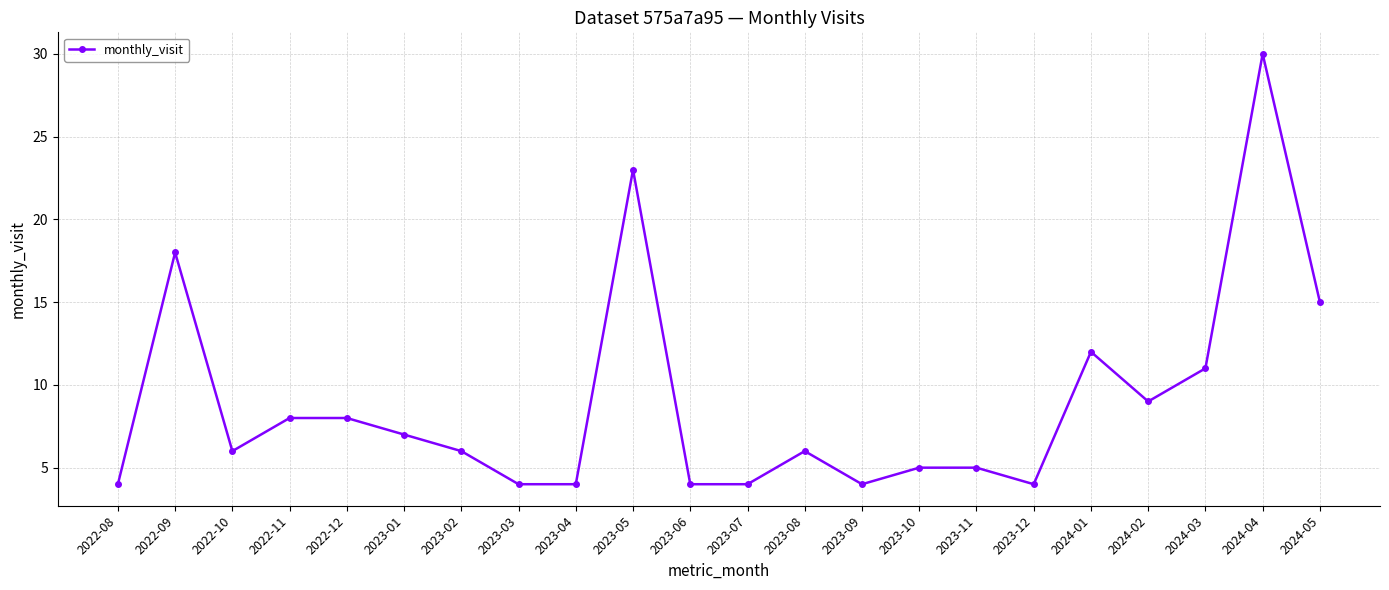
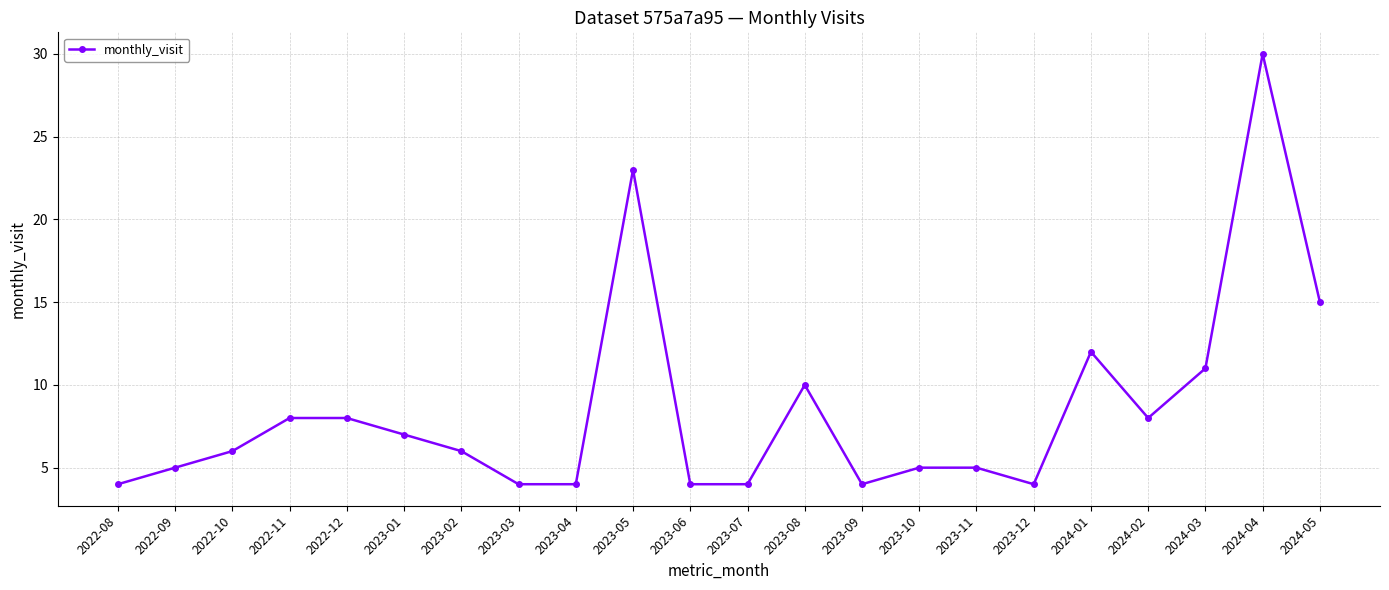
  {
    "2022-08": 4,
-   "2022-09": 18,
+   "2022-09": 5,
    "2022-10": 6,
    "2022-11": 8,
    "2022-12": 8,
    "2023-01": 7,
    "2023-02": 6,
    "2023-03": 4,
    "2023-04": 4,
    "2023-05": 23,
    "2023-06": 4,
    "2023-07": 4,
-   "2023-08": 6,
+   "2023-08": 10,
    "2023-09": 4,
    "2023-10": 5,
    "2023-11": 5,
    "2023-12": 4,
    "2024-01": 12,
-   "2024-02": 9,
+   "2024-02": 8,
    "2024-03": 11,
    "2024-04": 30,
    "2024-05": 15
  }
